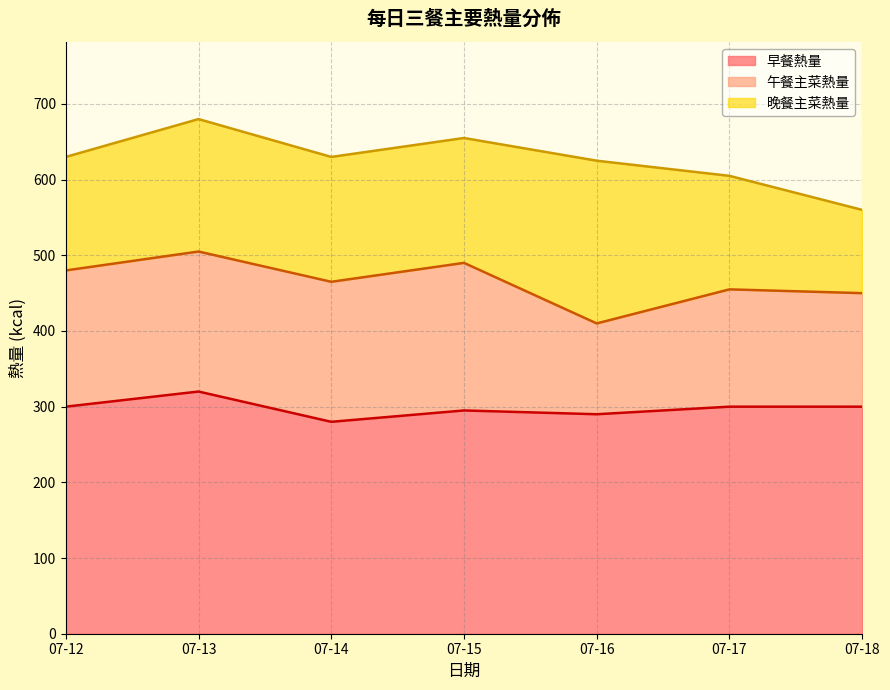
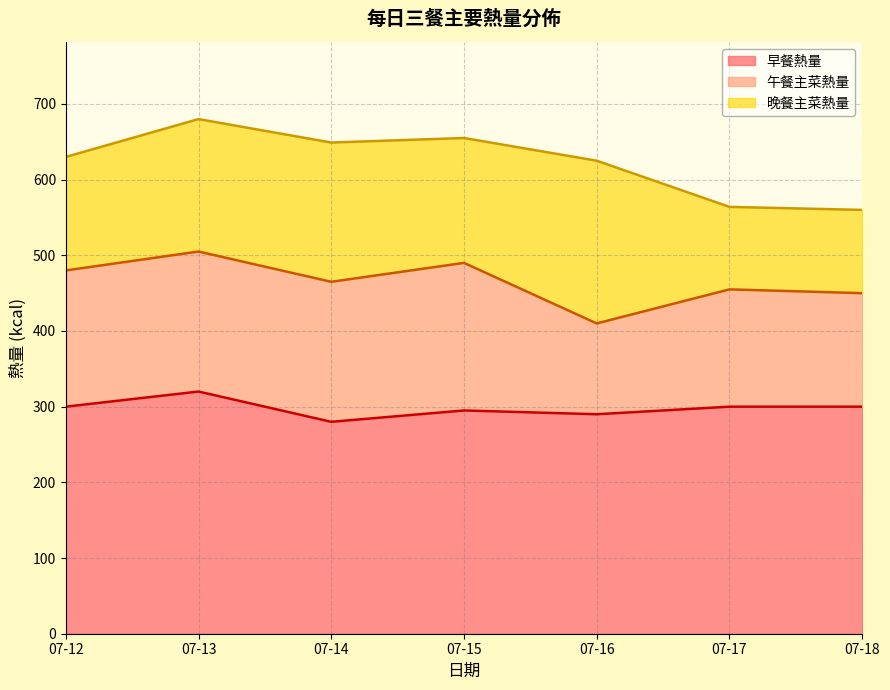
  {
    "晚餐主菜熱量": {
      "07-12": 150,
      "07-13": 180,
-     "07-14": 170,
+     "07-14": 180,
      "07-15": 170,
      "07-16": 220,
-     "07-17": 150,
+     "07-17": 110,
      "07-18": 110
    }
  }
